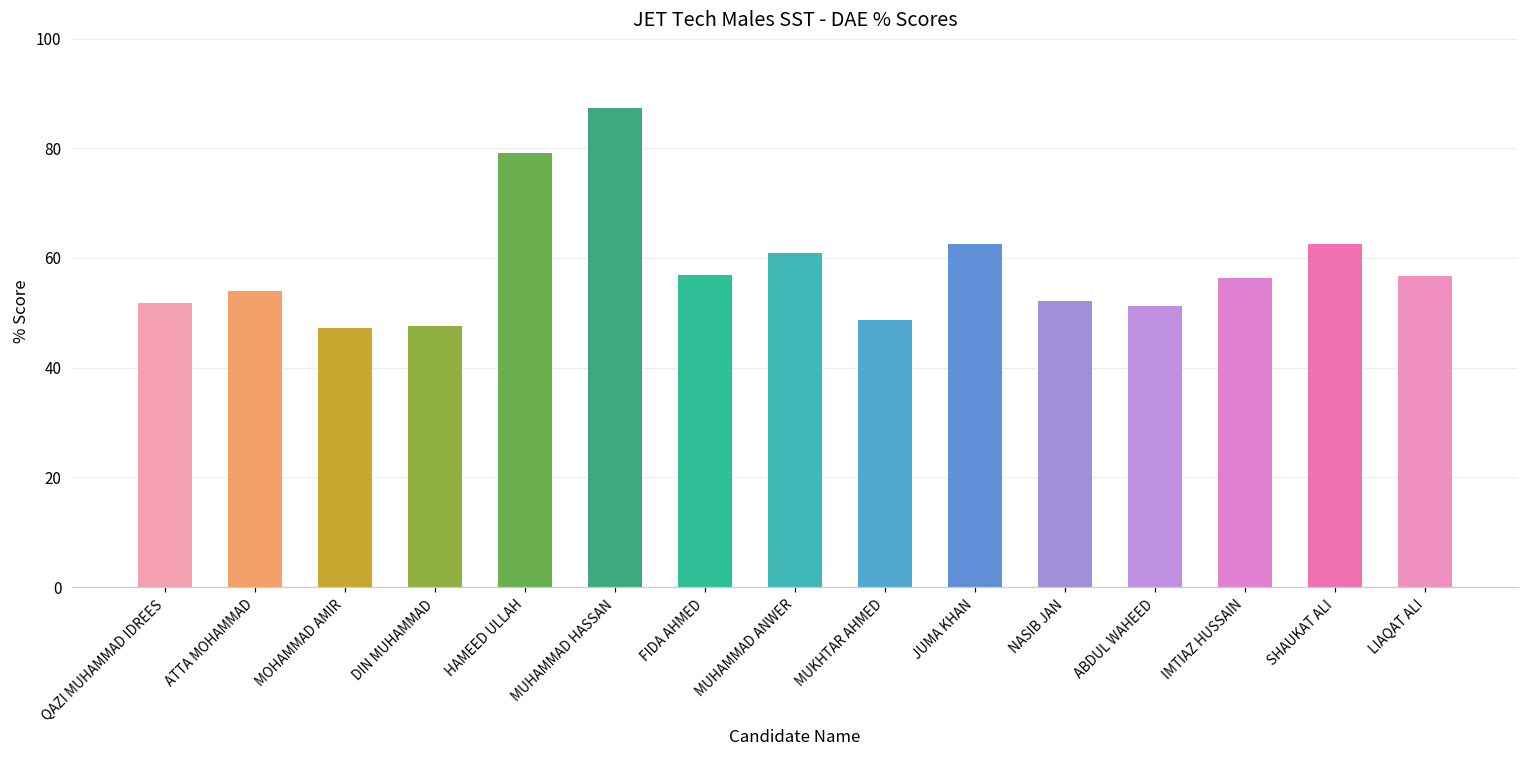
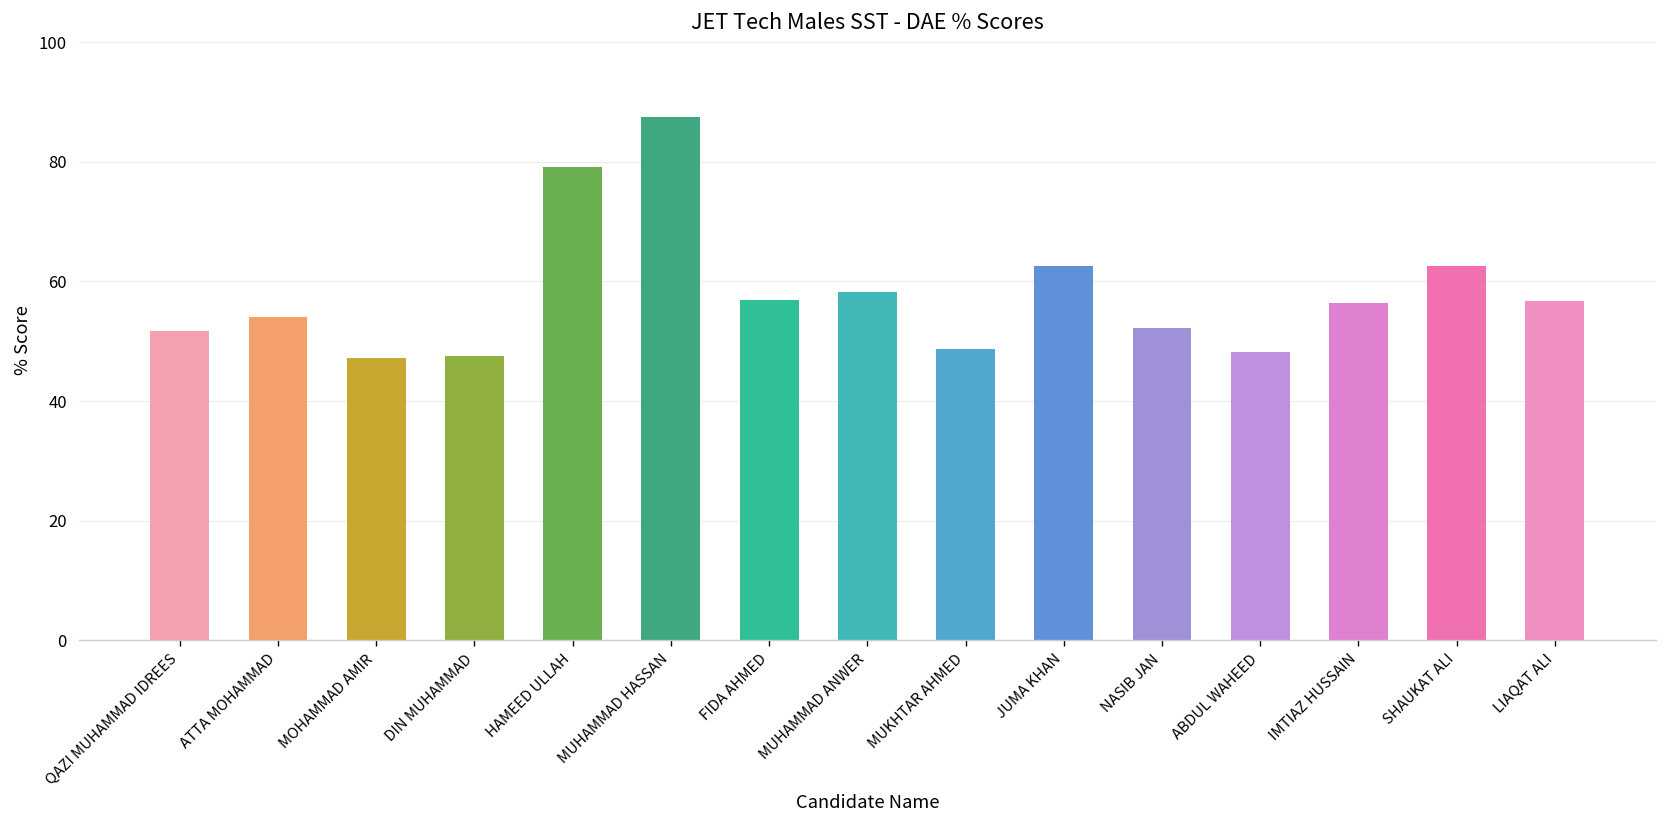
  {
    "QAZI MUHAMMAD IDREES": 52,
    "ATTA MOHAMMAD": 54,
    "MOHAMMAD AMIR": 47,
    "DIN MUHAMMAD": 48,
    "HAMEED ULLAH": 79,
    "MUHAMMAD HASSAN": 87,
    "FIDA AHMED": 57,
-   "MUHAMMAD ANWER": 61,
+   "MUHAMMAD ANWER": 58,
    "MUKHTAR AHMED": 49,
    "JUMA KHAN": 63,
    "NASIB JAN": 52,
-   "ABDUL WAHEED": 51,
+   "ABDUL WAHEED": 48,
    "IMTIAZ HUSSAIN": 56,
    "SHAUKAT ALI": 63,
    "LIAQAT ALI": 57
  }
